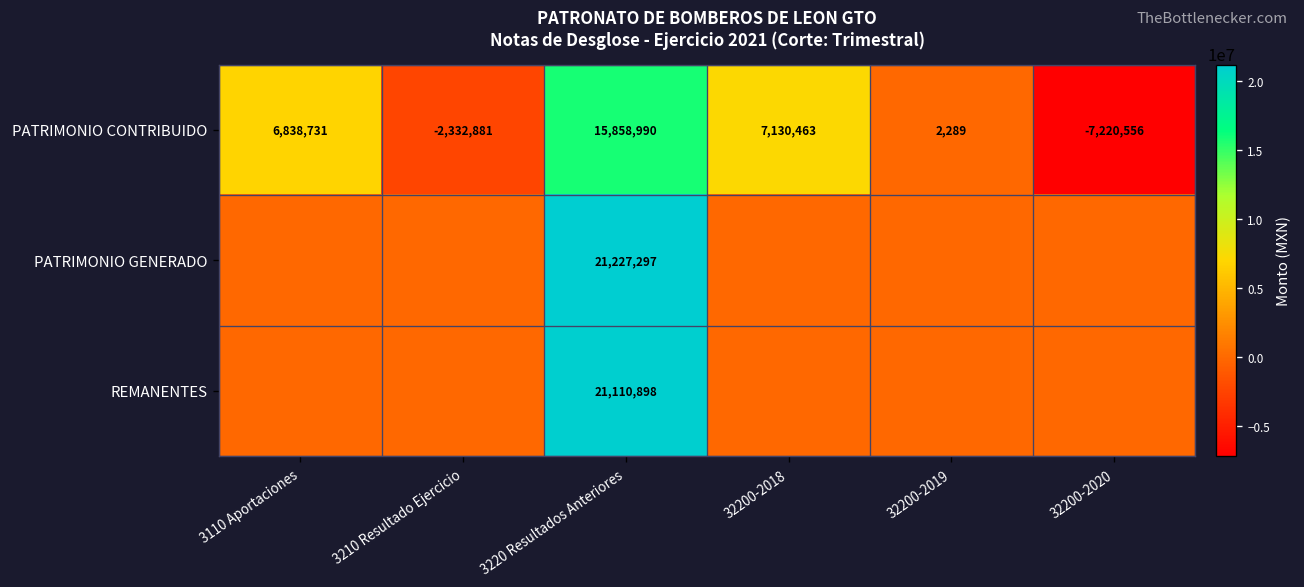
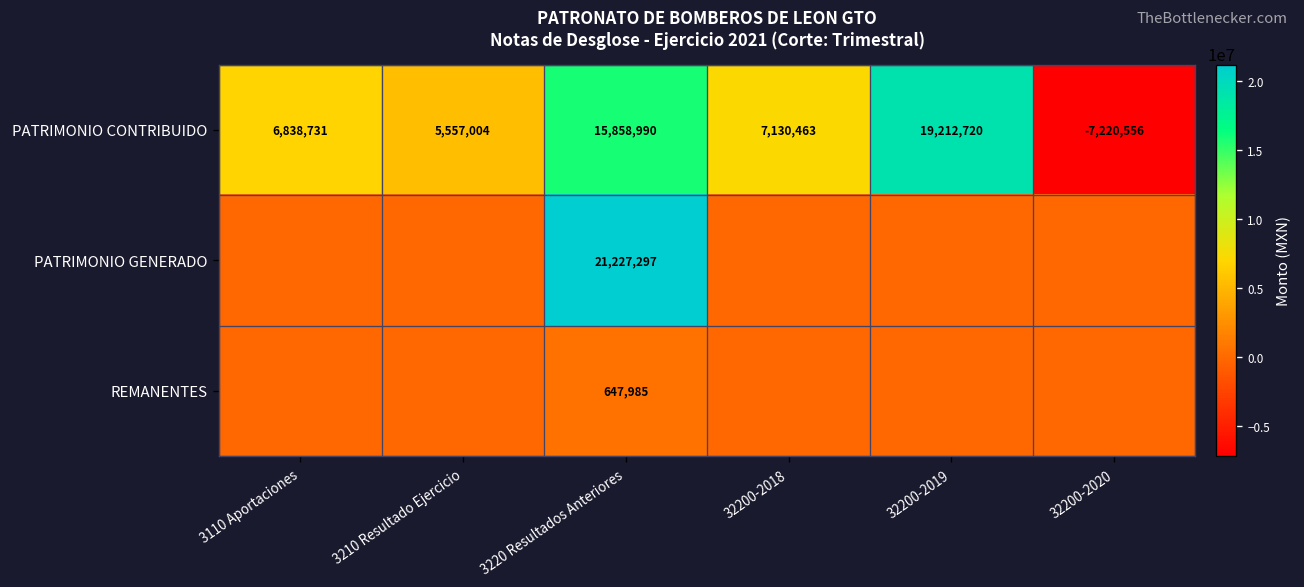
  {
    "PATRIMONIO CONTRIBUIDO": {
      "3110 Aportaciones": "6,838,731",
-     "3210 Resultado Ejercicio": "-2,332,881",
+     "3210 Resultado Ejercicio": "5,557,004",
      "3220 Resultados Anteriores": "15,858,990",
      "32200-2018": "7,130,463",
-     "32200-2019": "2,289",
+     "32200-2019": "19,212,720",
      "32200-2020": "-7,220,556"
    },
    "PATRIMONIO GENERADO": {
      "3220 Resultados Anteriores": "21,227,297"
    },
    "REMANENTES": {
-     "3220 Resultados Anteriores": "21,110,898"
+     "3220 Resultados Anteriores": "647,985"
    }
  }
